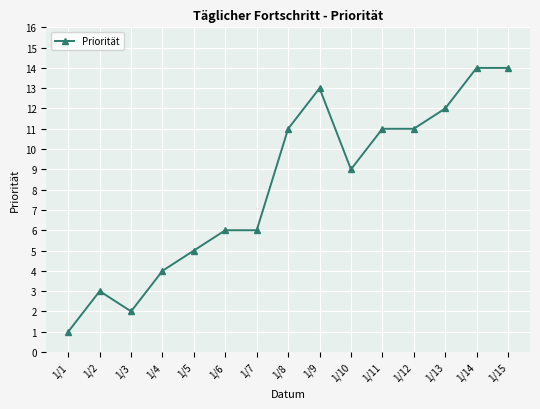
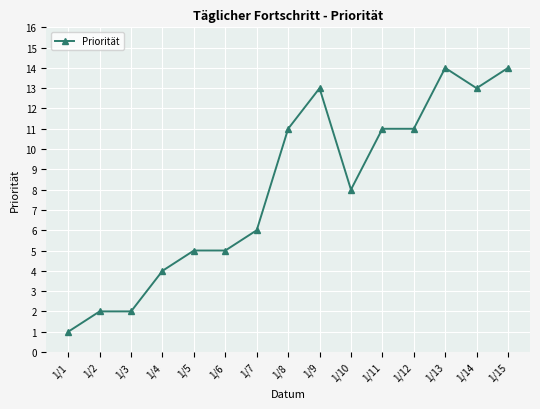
  {
    "1/1": 1,
-   "1/2": 3,
+   "1/2": 2,
    "1/3": 2,
    "1/4": 4,
    "1/5": 5,
-   "1/6": 6,
+   "1/6": 5,
    "1/7": 6,
    "1/8": 11,
    "1/9": 13,
-   "1/10": 9,
+   "1/10": 8,
    "1/11": 11,
    "1/12": 11,
-   "1/13": 12,
-   "1/14": 14,
+   "1/13": 14,
+   "1/14": 13,
    "1/15": 14
  }
